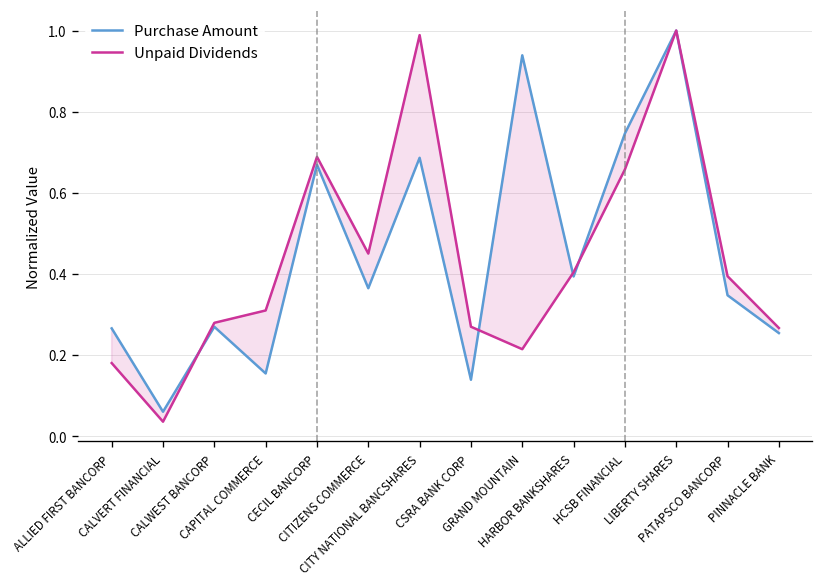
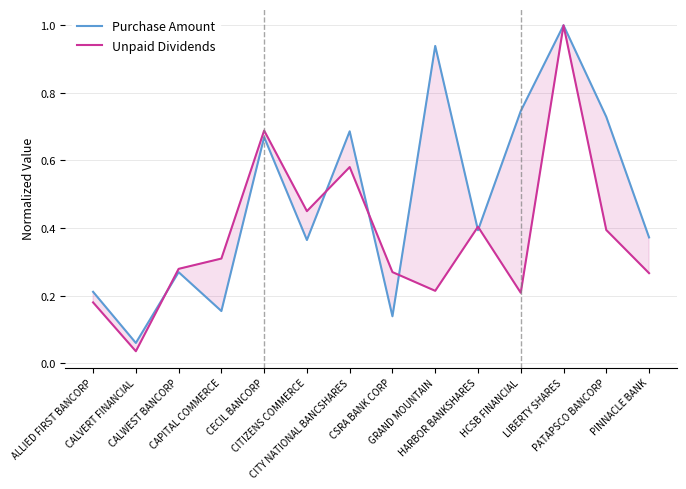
  {
    "Purchase Amount": {
-     "ALLIED FIRST BANCORP": 0.27,
+     "ALLIED FIRST BANCORP": 0.21,
      "CALVERT FINANCIAL": 0.06,
      "CALWEST BANCORP": 0.27,
      "CAPITAL COMMERCE": 0.15,
      "CECIL BANCORP": 0.67,
      "CITIZENS COMMERCE": 0.36,
      "CITY NATIONAL BANCSHARES": 0.69,
      "CSRA BANK CORP": 0.14,
      "GRAND MOUNTAIN": 0.94,
      "HARBOR BANKSHARES": 0.39,
      "HCSB FINANCIAL": 0.75,
-     "PATAPSCO BANCORP": 0.35,
-     "PINNACLE BANK": 0.25
+     "PATAPSCO BANCORP": 0.73,
+     "PINNACLE BANK": 0.37
    },
    "Unpaid Dividends": {
      "ALLIED FIRST BANCORP": 0.18,
      "CALVERT FINANCIAL": 0.04,
      "CALWEST BANCORP": 0.28,
      "CAPITAL COMMERCE": 0.31,
      "CECIL BANCORP": 0.69,
      "CITIZENS COMMERCE": 0.45,
-     "CITY NATIONAL BANCSHARES": 0.99,
+     "CITY NATIONAL BANCSHARES": 0.58,
      "CSRA BANK CORP": 0.27,
      "GRAND MOUNTAIN": 0.21,
      "HARBOR BANKSHARES": 0.40,
-     "HCSB FINANCIAL": 0.66,
+     "HCSB FINANCIAL": 0.21,
      "PATAPSCO BANCORP": 0.39,
      "PINNACLE BANK": 0.27
    }
  }
